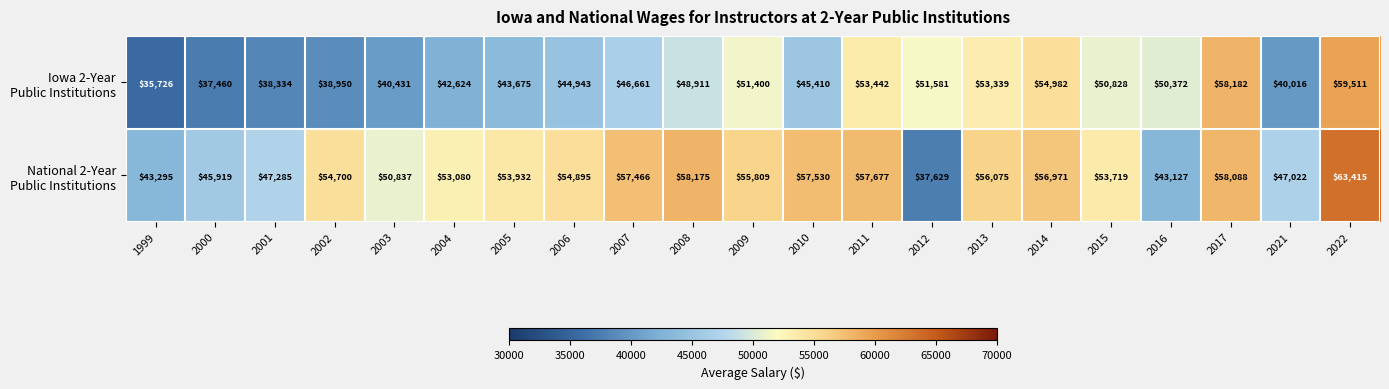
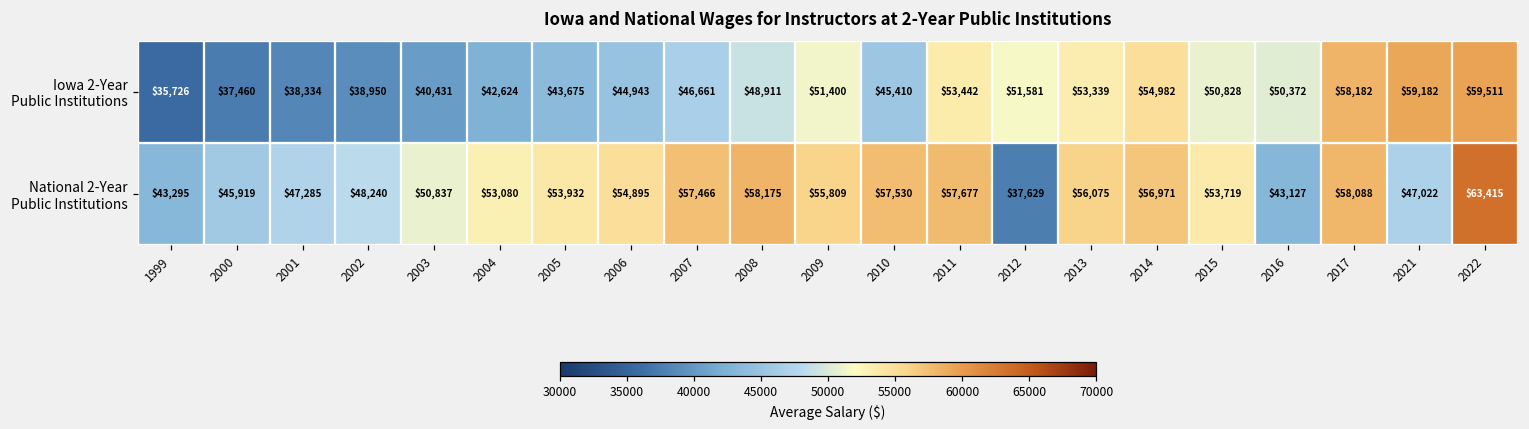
  {
    "Iowa 2-Year Public Institutions": {
      "1999": "$35,726",
      "2000": "$37,460",
      "2001": "$38,334",
      "2002": "$38,950",
      "2003": "$40,431",
      "2004": "$42,624",
      "2005": "$43,675",
      "2006": "$44,943",
      "2007": "$46,661",
      "2008": "$48,911",
      "2009": "$51,400",
      "2010": "$45,410",
      "2011": "$53,442",
      "2012": "$51,581",
      "2013": "$53,339",
      "2014": "$54,982",
      "2015": "$50,828",
      "2016": "$50,372",
      "2017": "$58,182",
-     "2021": "$40,016",
+     "2021": "$59,182",
      "2022": "$59,511"
    },
    "National 2-Year Public Institutions": {
      "1999": "$43,295",
      "2000": "$45,919",
      "2001": "$47,285",
-     "2002": "$54,700",
+     "2002": "$48,240",
      "2003": "$50,837",
      "2004": "$53,080",
      "2005": "$53,932",
      "2006": "$54,895",
      "2007": "$57,466",
      "2008": "$58,175",
      "2009": "$55,809",
      "2010": "$57,530",
      "2011": "$57,677",
      "2012": "$37,629",
      "2013": "$56,075",
      "2014": "$56,971",
      "2015": "$53,719",
      "2016": "$43,127",
      "2017": "$58,088",
      "2021": "$47,022",
      "2022": "$63,415"
    }
  }
